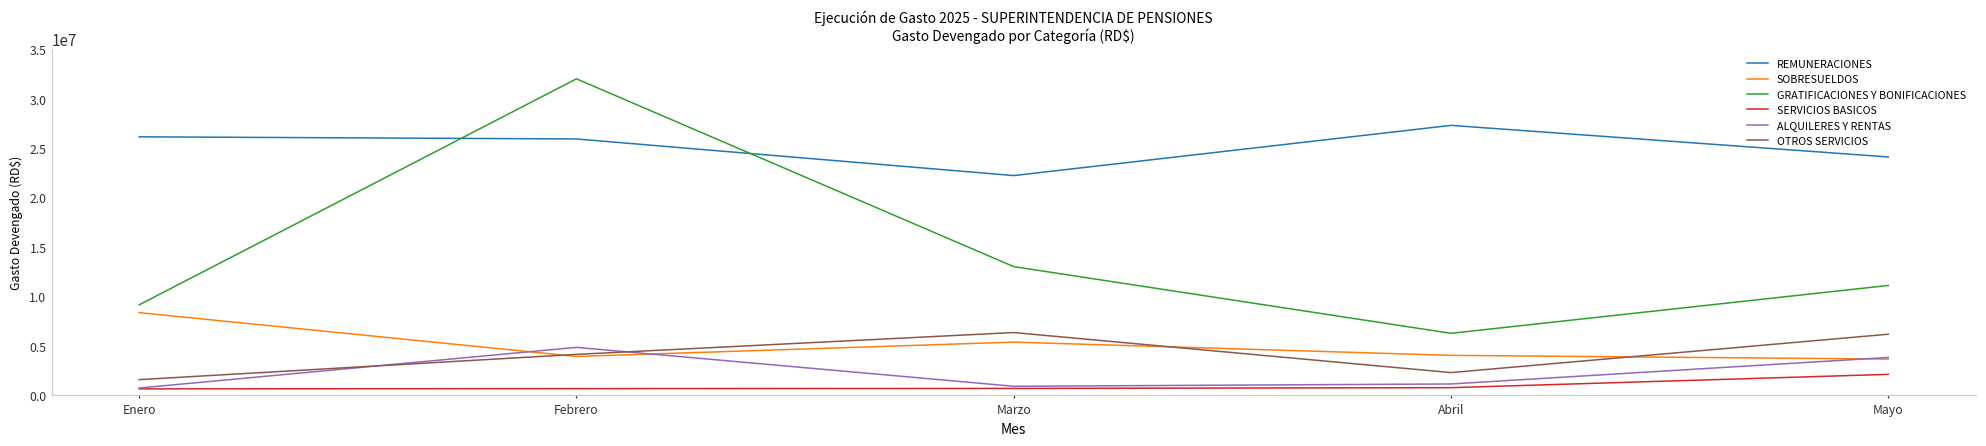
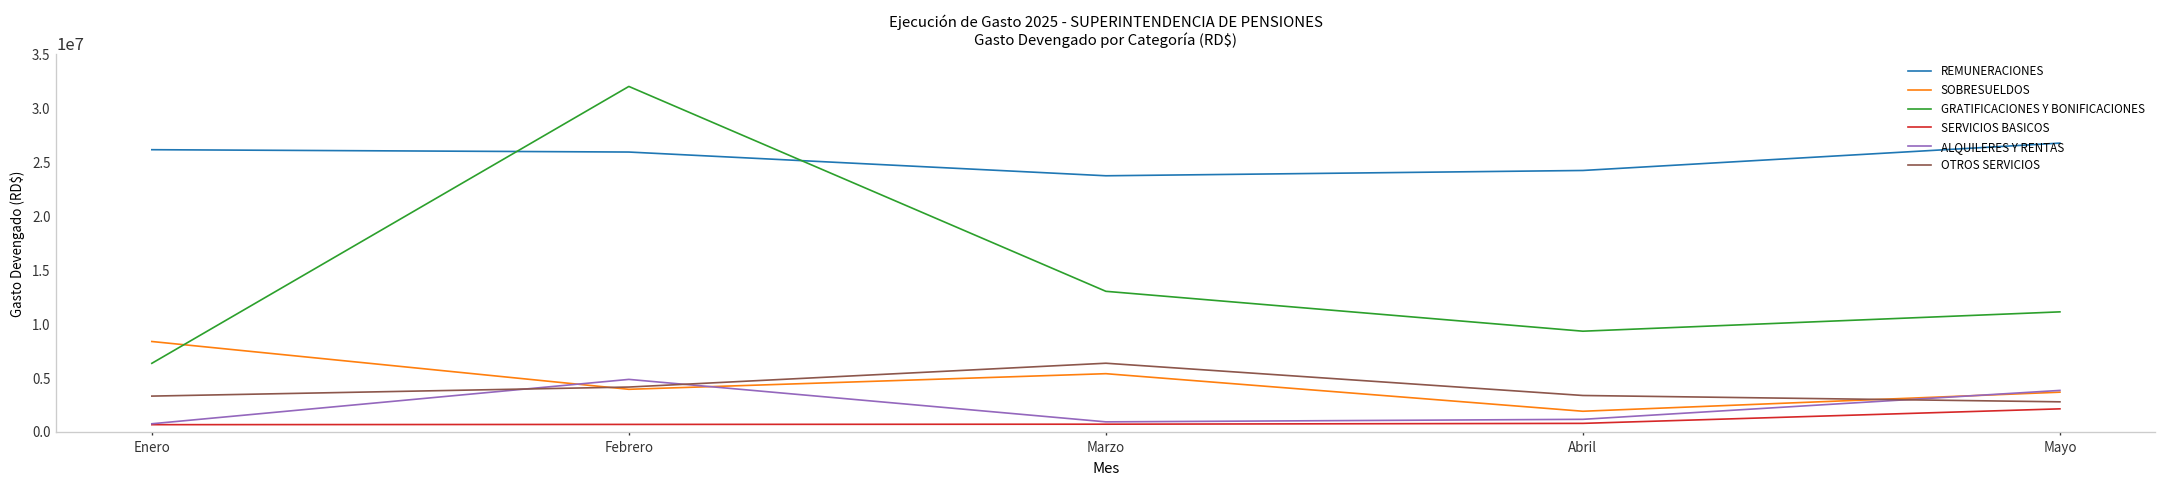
  {
    "REMUNERACIONES": {
      "Enero": 26000000,
      "Febrero": 26000000,
-     "Marzo": 22000000,
-     "Abril": 27000000,
-     "Mayo": 24000000
+     "Marzo": 24000000,
+     "Abril": 24000000,
+     "Mayo": 27000000
    },
    "SOBRESUELDOS": {
      "Enero": 8000000,
      "Marzo": 5000000,
-     "Abril": 4000000
+     "Abril": 2000000
    },
    "GRATIFICACIONES Y BONIFICACIONES": {
-     "Enero": 9000000,
+     "Enero": 6000000,
      "Febrero": 32000000,
      "Marzo": 13000000,
-     "Abril": 6000000,
+     "Abril": 9000000,
      "Mayo": 11000000
    },
    "SERVICIOS BASICOS": {
      "Febrero": 1000000,
      "Abril": 1000000,
      "Mayo": 2000000
    },
    "ALQUILERES Y RENTAS": {
      "Febrero": 5000000,
      "Abril": 1000000
    },
    "OTROS SERVICIOS": {
-     "Enero": 2000000,
+     "Enero": 3000000,
      "Marzo": 6000000,
-     "Abril": 2000000,
-     "Mayo": 6000000
+     "Abril": 3000000,
+     "Mayo": 3000000
    }
  }
